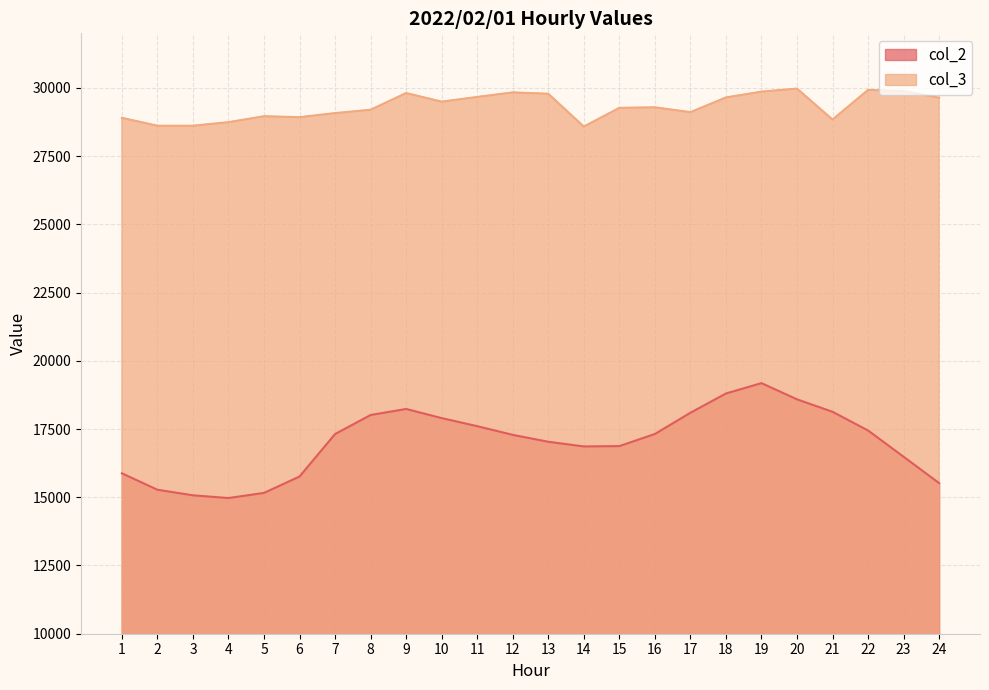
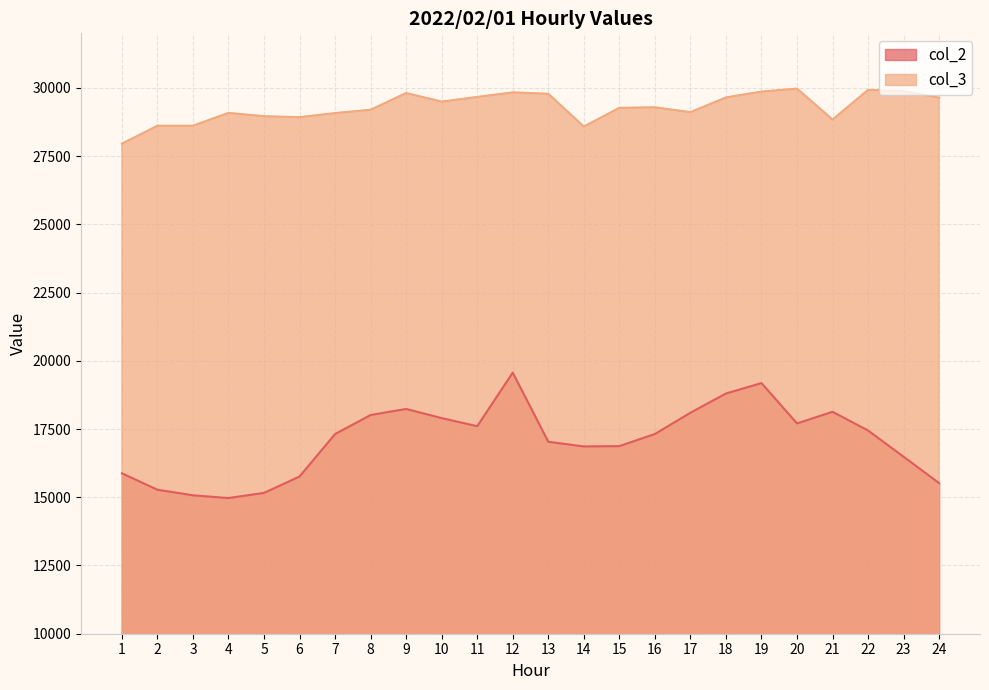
  {
    "col_2": {
      "1": 15900,
      "2": 15300,
      "3": 15100,
      "4": 15000,
      "5": 15200,
      "6": 15800,
      "7": 17300,
      "8": 18000,
      "9": 18200,
      "10": 17900,
      "11": 17600,
-     "12": 17300,
+     "12": 19600,
      "13": 17000,
      "14": 16900,
      "15": 16900,
      "16": 17300,
      "17": 18100,
      "18": 18800,
      "19": 19200,
-     "20": 18600,
+     "20": 17700,
      "21": 18100,
      "22": 17400,
      "23": 16500,
      "24": 15500
    },
    "col_3": {
-     "1": 28900,
+     "1": 28000,
      "2": 28600,
      "3": 28600,
-     "4": 28700,
+     "4": 29100,
      "5": 29000,
      "6": 28900,
      "7": 29100,
      "8": 29200,
      "9": 29800,
      "10": 29500,
      "11": 29700,
      "12": 29800,
      "13": 29800,
      "14": 28600,
      "15": 29300,
      "16": 29300,
      "17": 29100,
      "18": 29700,
      "19": 29900,
      "20": 30000,
      "21": 28800,
      "22": 29900,
      "24": 29600
    }
  }
